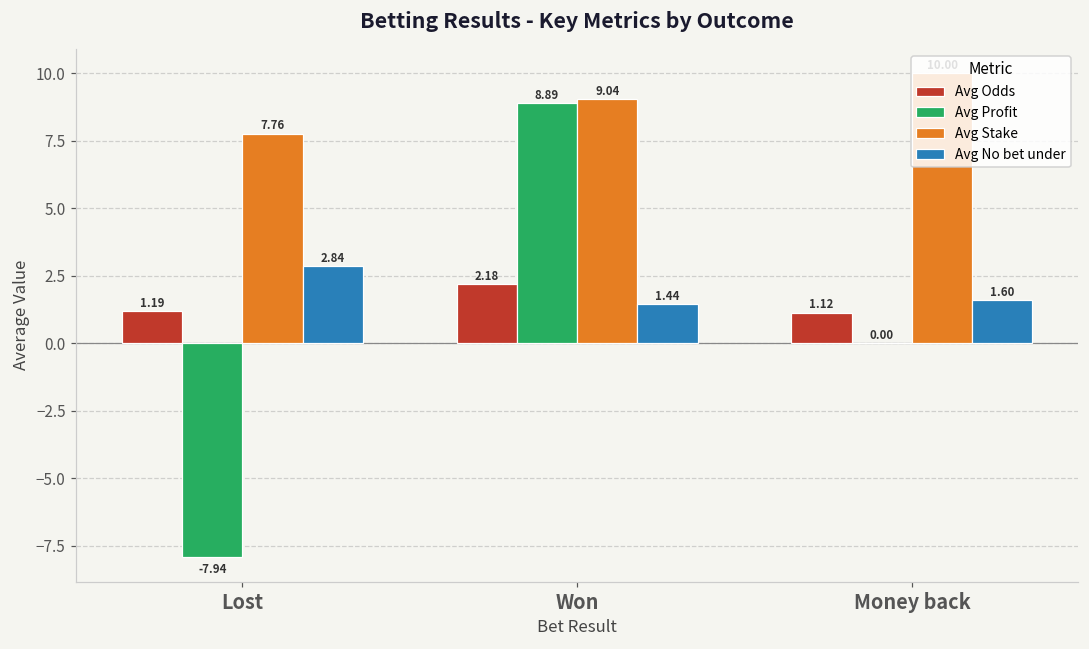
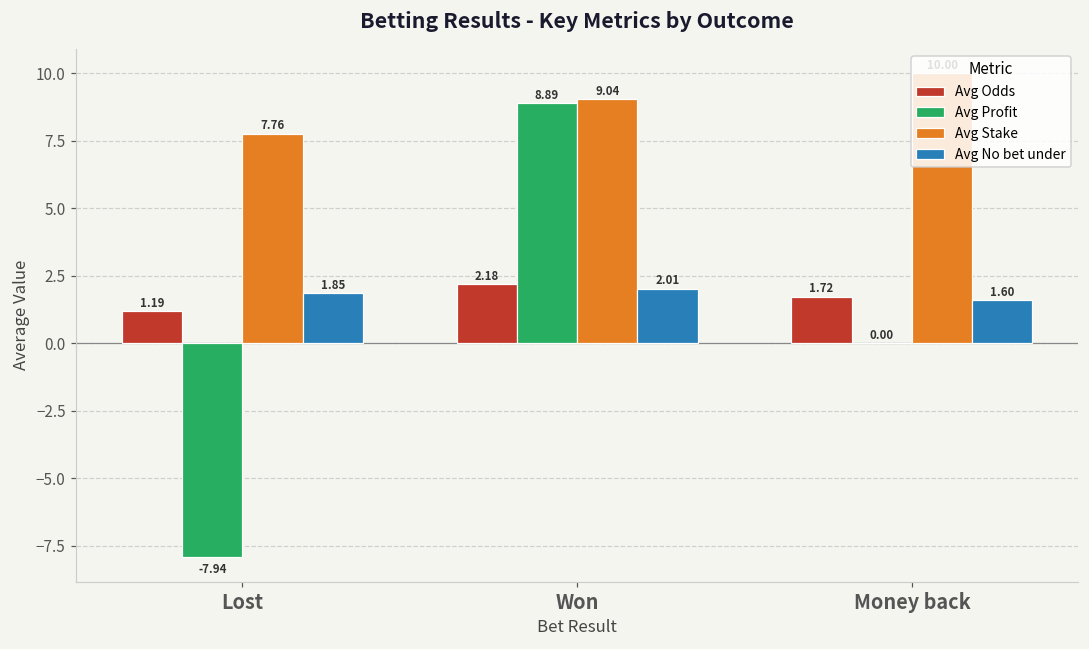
  {
    "Avg Odds": {
      "Lost": 1.19,
      "Won": 2.18,
-     "Money back": 1.12
+     "Money back": 1.72
    },
    "Avg Profit": {
      "Lost": -7.94,
      "Won": 8.89,
      "Money back": 0.00
    },
    "Avg Stake": {
      "Lost": 7.76,
      "Won": 9.04
    },
    "Avg No bet under": {
-     "Lost": 2.84,
-     "Won": 1.44,
+     "Lost": 1.85,
+     "Won": 2.01,
      "Money back": 1.60
    }
  }
